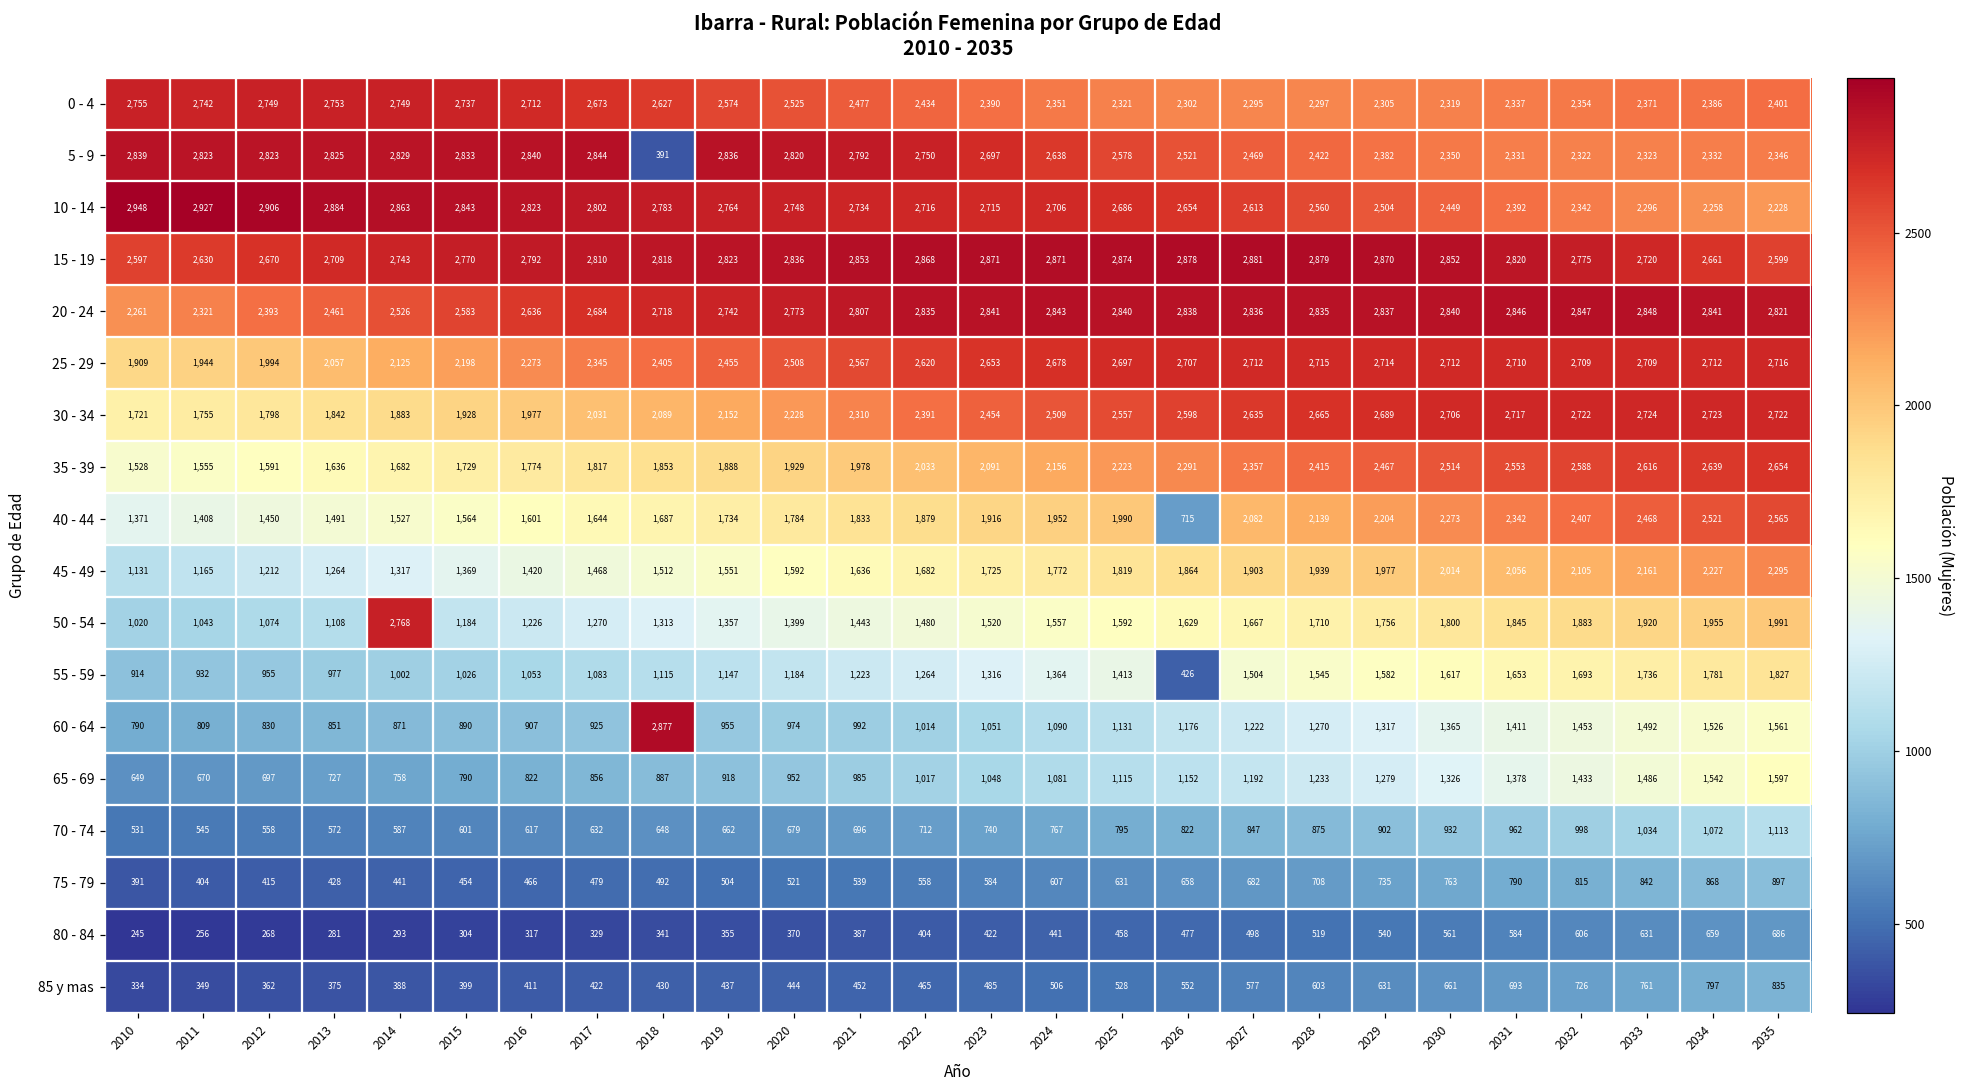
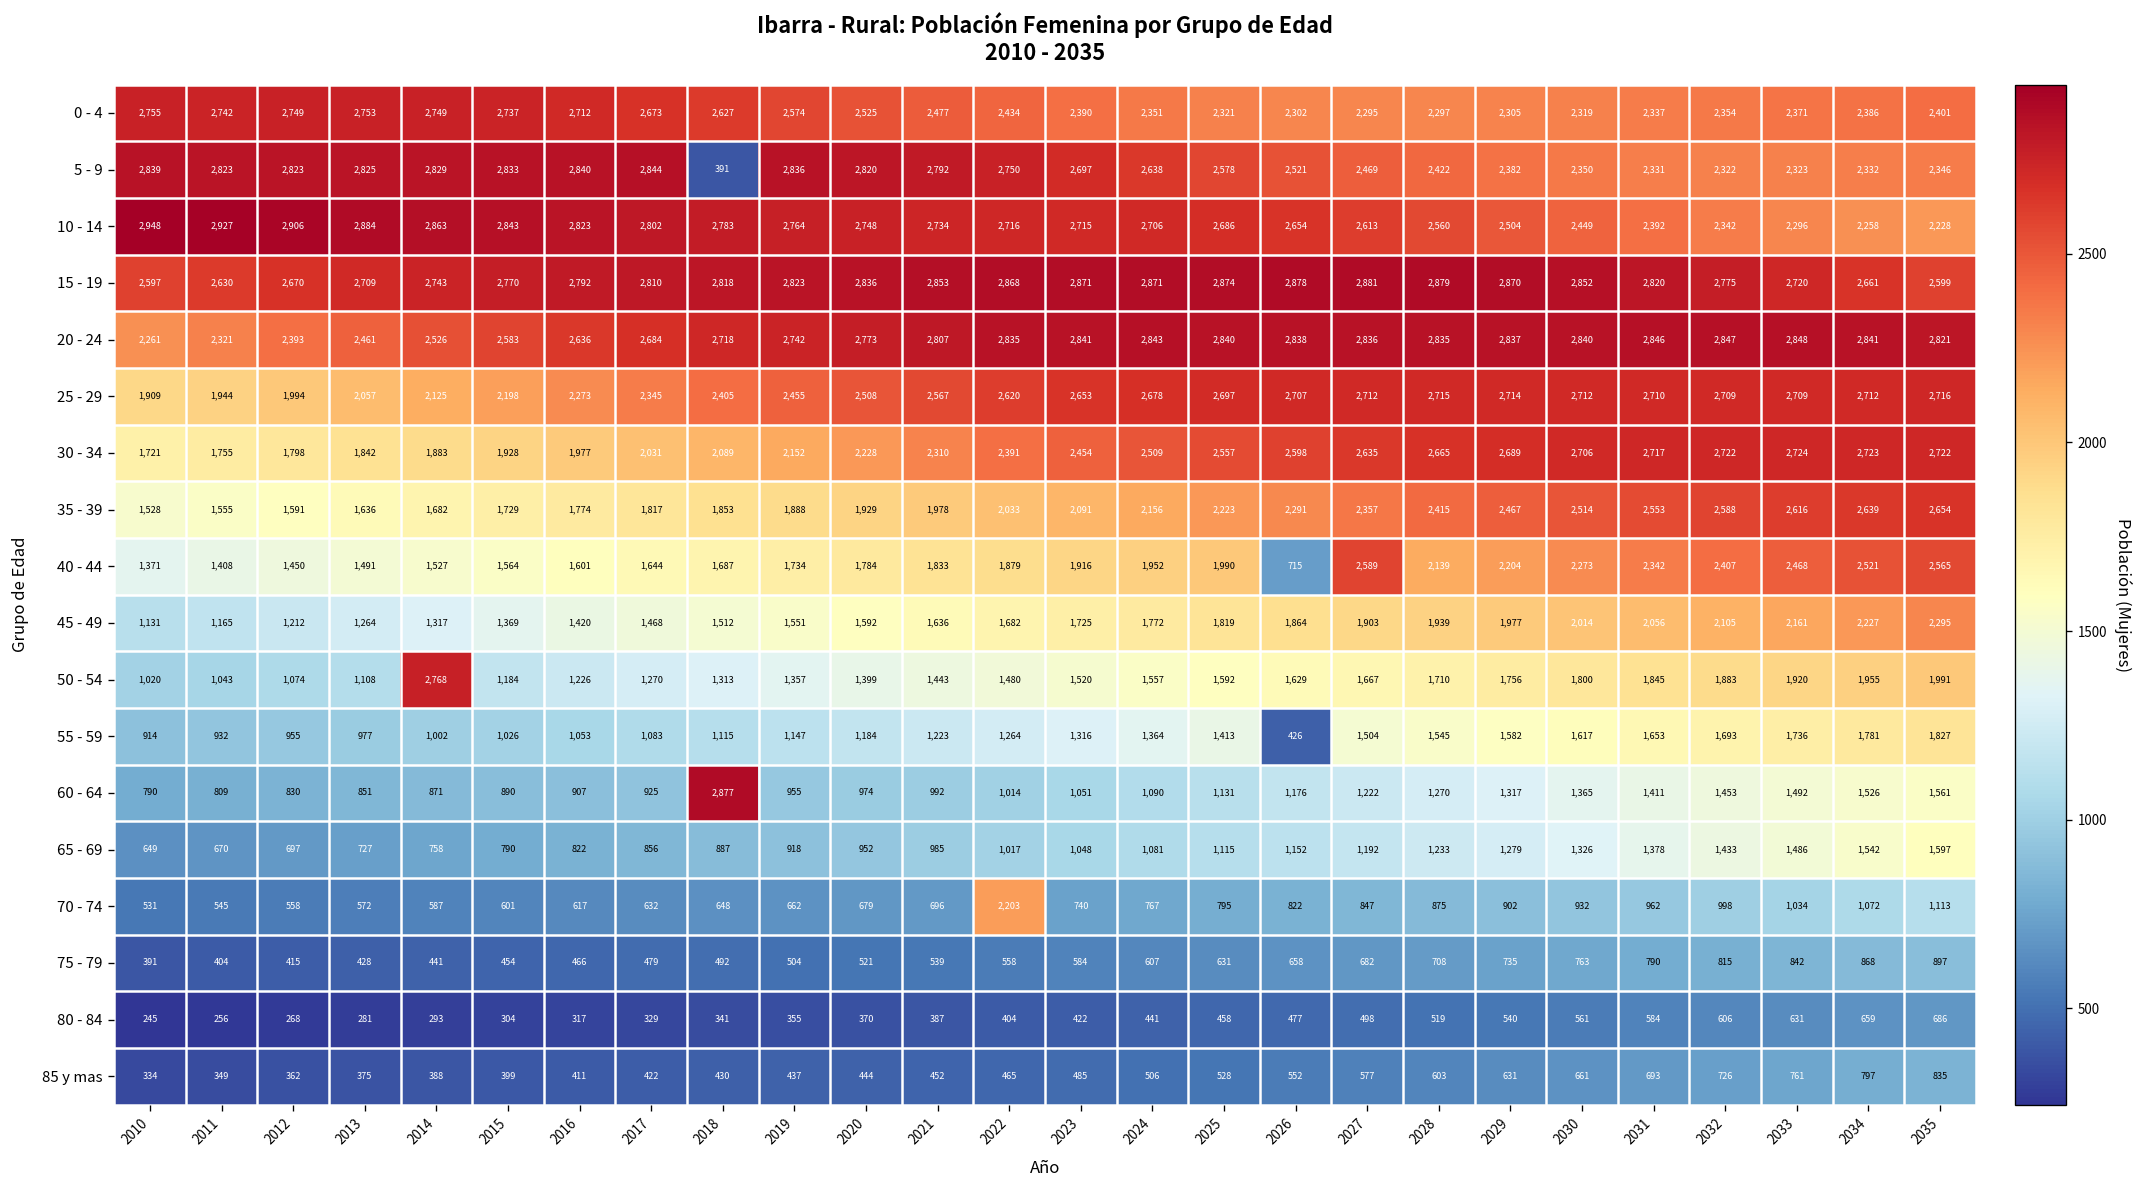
  {
    "40 - 44": {
      "2010": "1,371",
      "2011": "1,408",
      "2012": "1,450",
      "2013": "1,491",
      "2014": "1,527",
      "2015": "1,564",
      "2016": "1,601",
      "2017": "1,644",
      "2018": "1,687",
      "2019": "1,734",
      "2020": "1,784",
      "2021": "1,833",
      "2022": "1,879",
      "2023": "1,916",
      "2024": "1,952",
      "2025": "1,990",
      "2026": "715",
-     "2027": "2,082",
+     "2027": "2,589",
      "2028": "2,139",
      "2029": "2,204",
      "2030": "2,273",
      "2031": "2,342",
      "2032": "2,407",
      "2033": "2,468",
      "2034": "2,521",
      "2035": "2,565"
    },
    "70 - 74": {
      "2010": "531",
      "2011": "545",
      "2012": "558",
      "2013": "572",
      "2014": "587",
      "2015": "601",
      "2016": "617",
      "2017": "632",
      "2018": "648",
      "2019": "662",
      "2020": "679",
      "2021": "696",
-     "2022": "712",
+     "2022": "2,203",
      "2023": "740",
      "2024": "767",
      "2025": "795",
      "2026": "822",
      "2027": "847",
      "2028": "875",
      "2029": "902",
      "2030": "932",
      "2031": "962",
      "2032": "998",
      "2033": "1,034",
      "2034": "1,072",
      "2035": "1,113"
    }
  }
